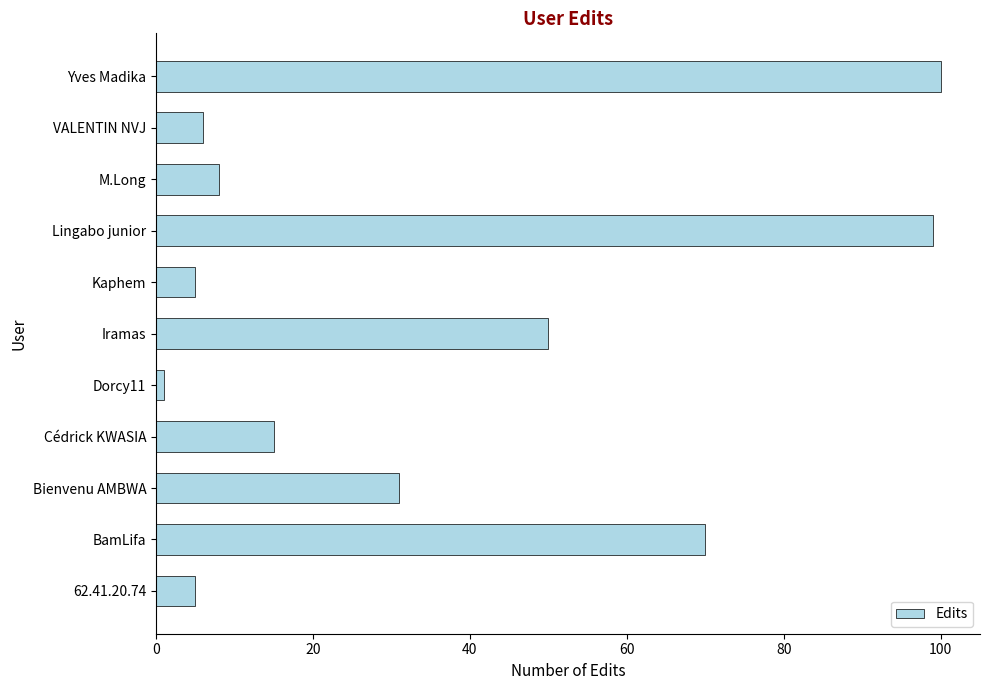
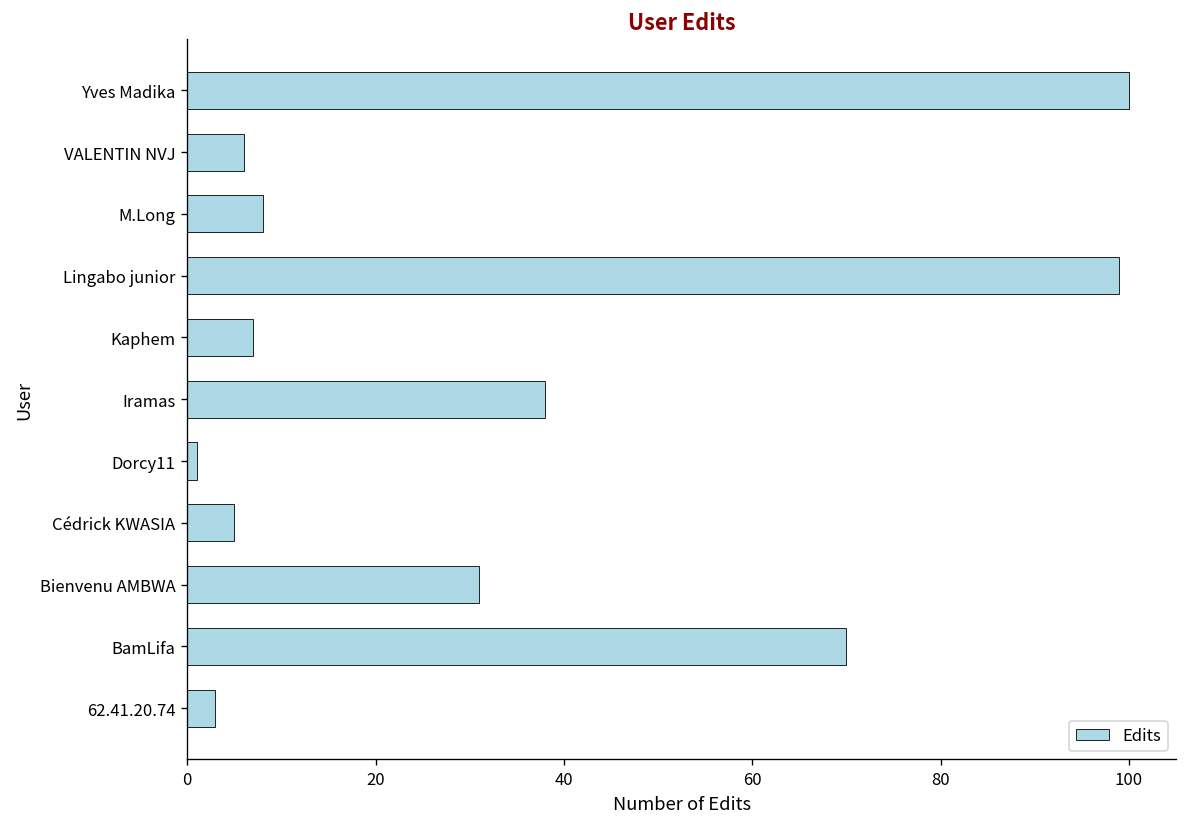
  {
    "Yves Madika": 100,
    "VALENTIN NVJ": 6,
    "M.Long": 8,
    "Lingabo junior": 99,
-   "Kaphem": 5,
-   "Iramas": 50,
+   "Kaphem": 7,
+   "Iramas": 38,
    "Dorcy11": 1,
-   "Cédrick KWASIA": 15,
+   "Cédrick KWASIA": 5,
    "Bienvenu AMBWA": 31,
    "BamLifa": 70,
-   "62.41.20.74": 5
+   "62.41.20.74": 3
  }
